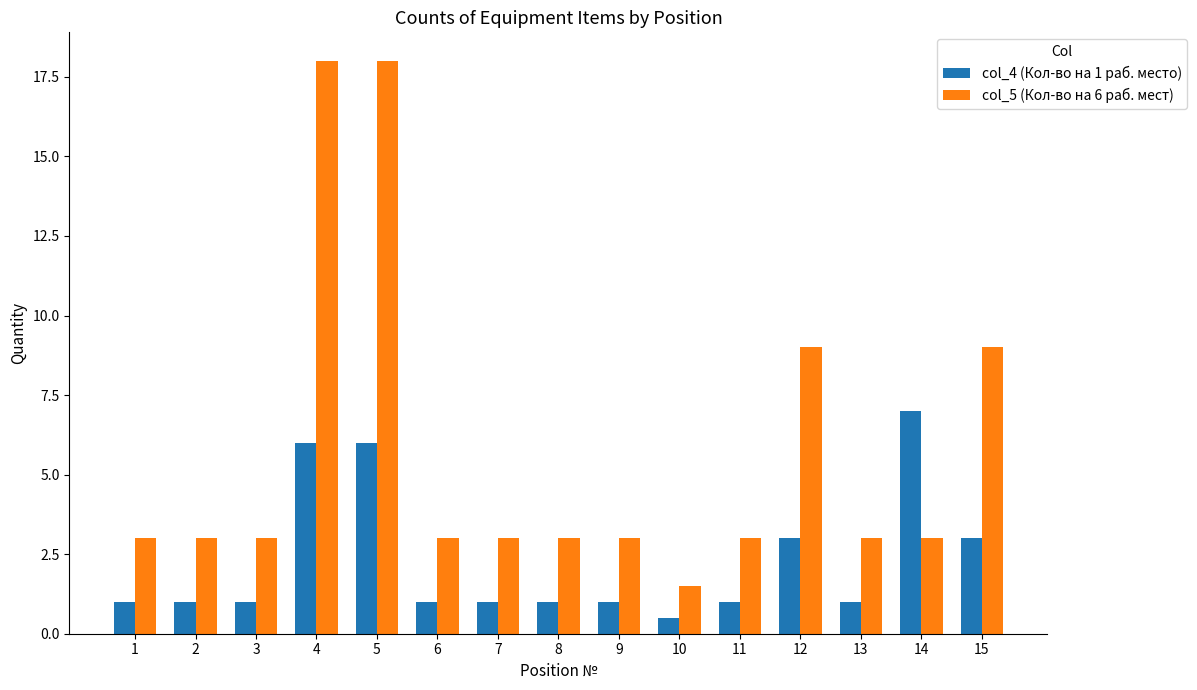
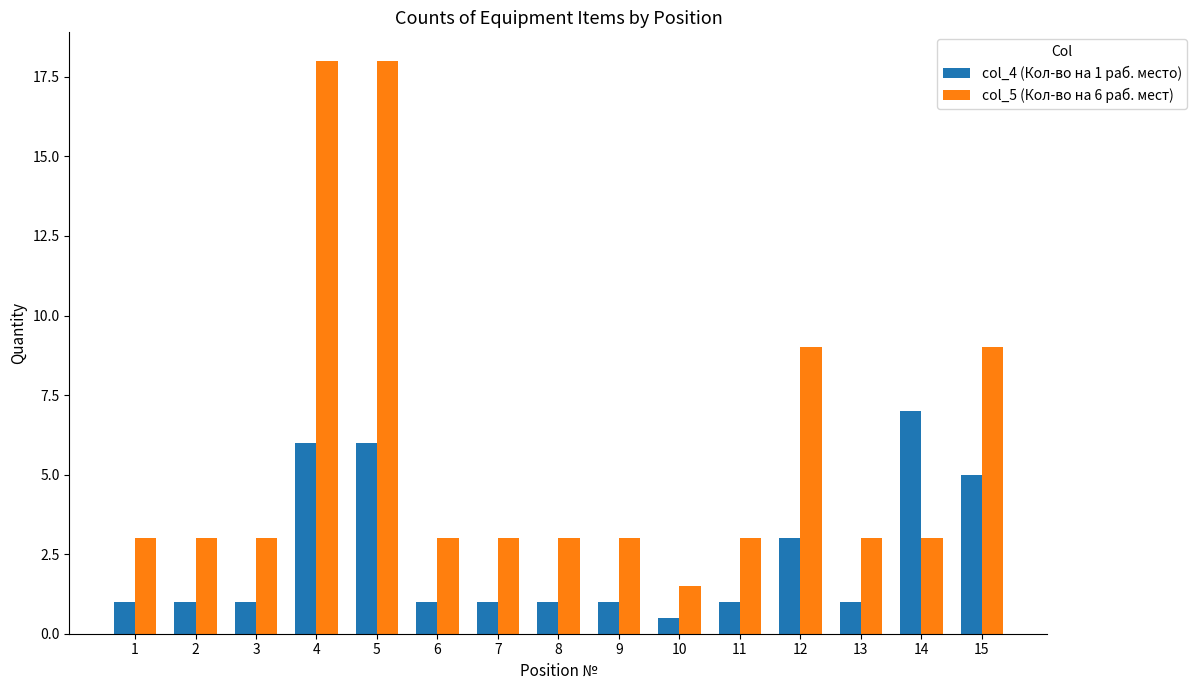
  {
    "col_4 (Кол-во на 1 раб. место)": {
      "1": 1,
      "2": 1,
      "3": 1,
      "4": 6,
      "5": 6,
      "6": 1,
      "7": 1,
      "8": 1,
      "9": 1,
      "10": 0.5,
      "11": 1,
      "12": 3,
      "13": 1,
      "14": 7,
-     "15": 3
+     "15": 5
    },
    "col_5 (Кол-во на 6 раб. мест)": {
      "1": 3,
      "2": 3,
      "3": 3,
      "4": 18,
      "5": 18,
      "6": 3,
      "7": 3,
      "8": 3,
      "9": 3,
      "10": 1.5,
      "11": 3,
      "12": 9,
      "13": 3,
      "14": 3,
      "15": 9
    }
  }
